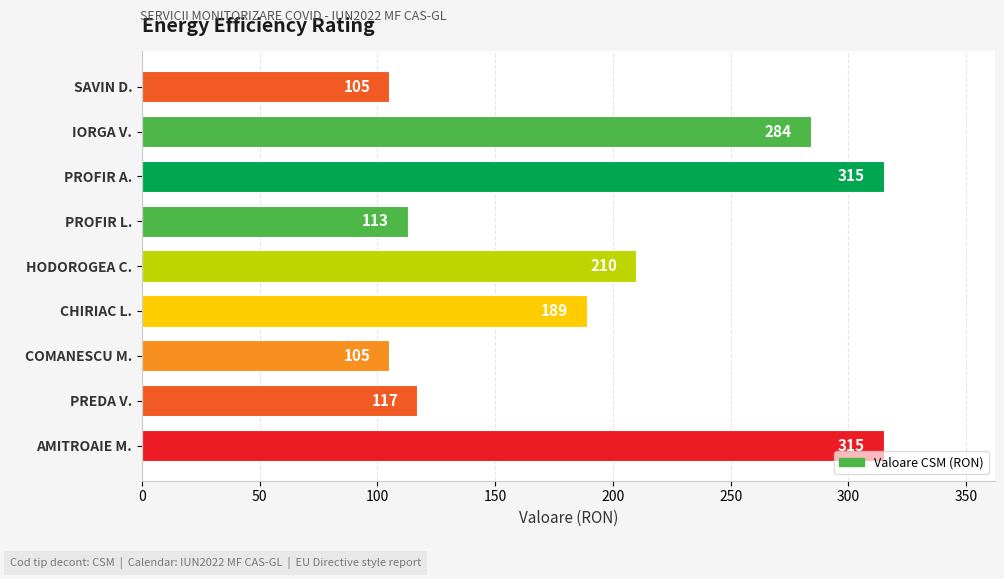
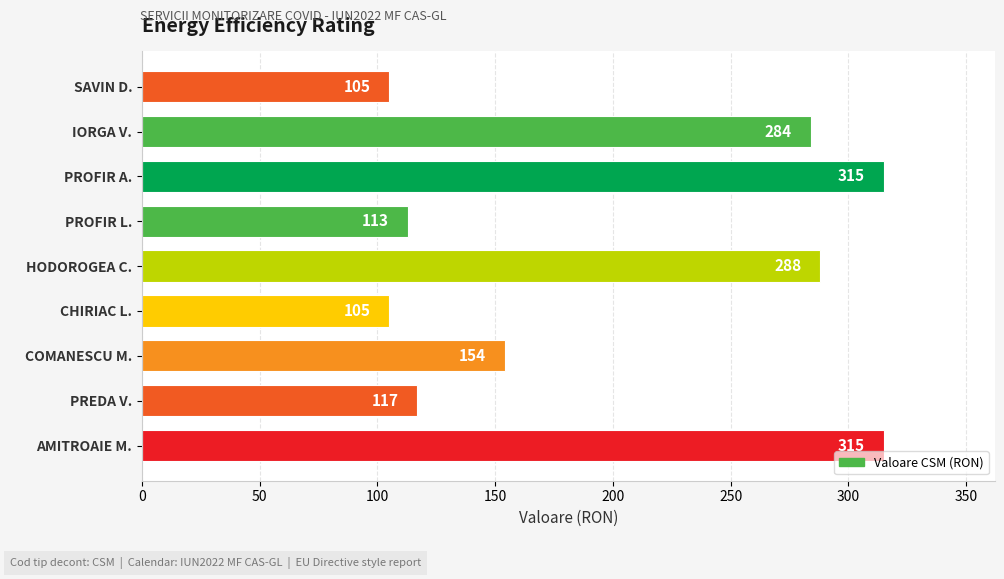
  {
    "SAVIN D.": 105,
    "IORGA V.": 284,
    "PROFIR A.": 315,
    "PROFIR L.": 113,
-   "HODOROGEA C.": 210,
-   "CHIRIAC L.": 189,
-   "COMANESCU M.": 105,
+   "HODOROGEA C.": 288,
+   "CHIRIAC L.": 105,
+   "COMANESCU M.": 154,
    "PREDA V.": 117
  }
